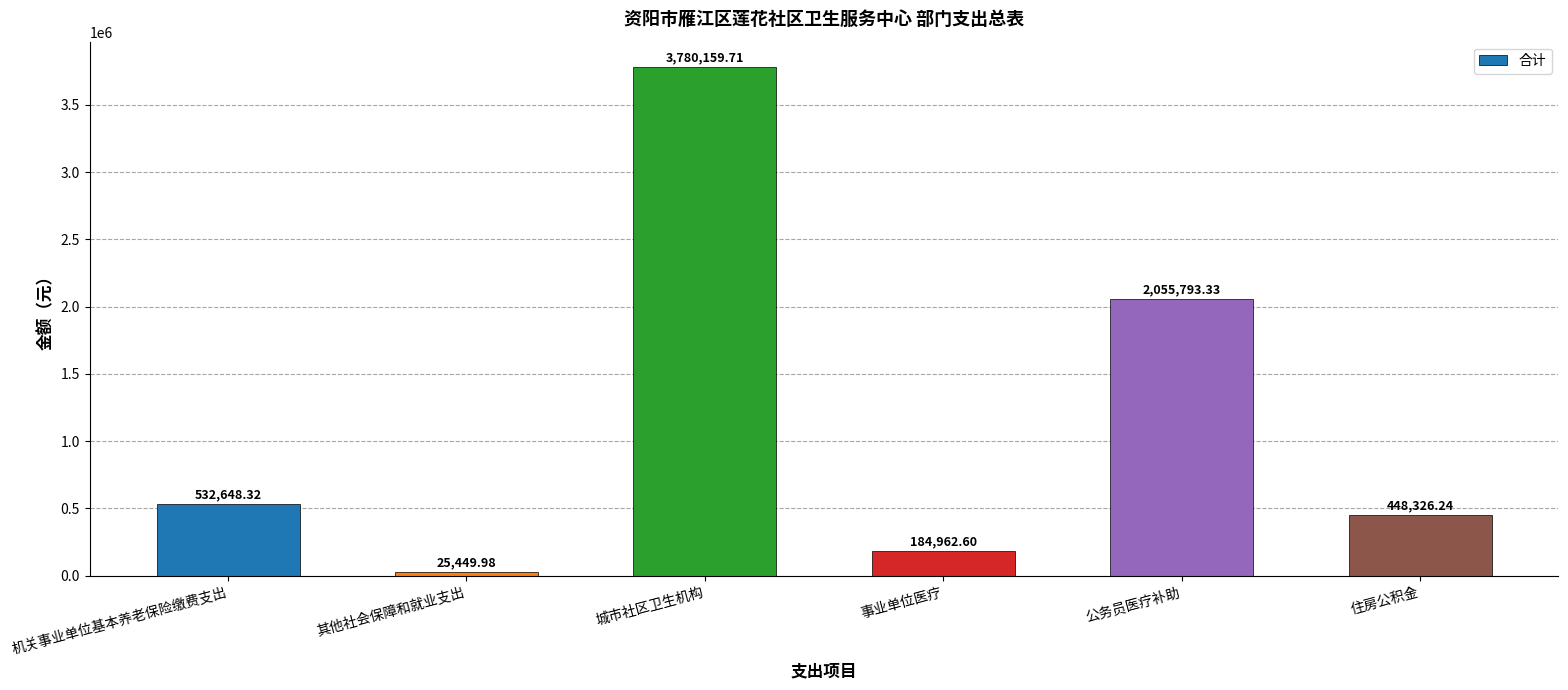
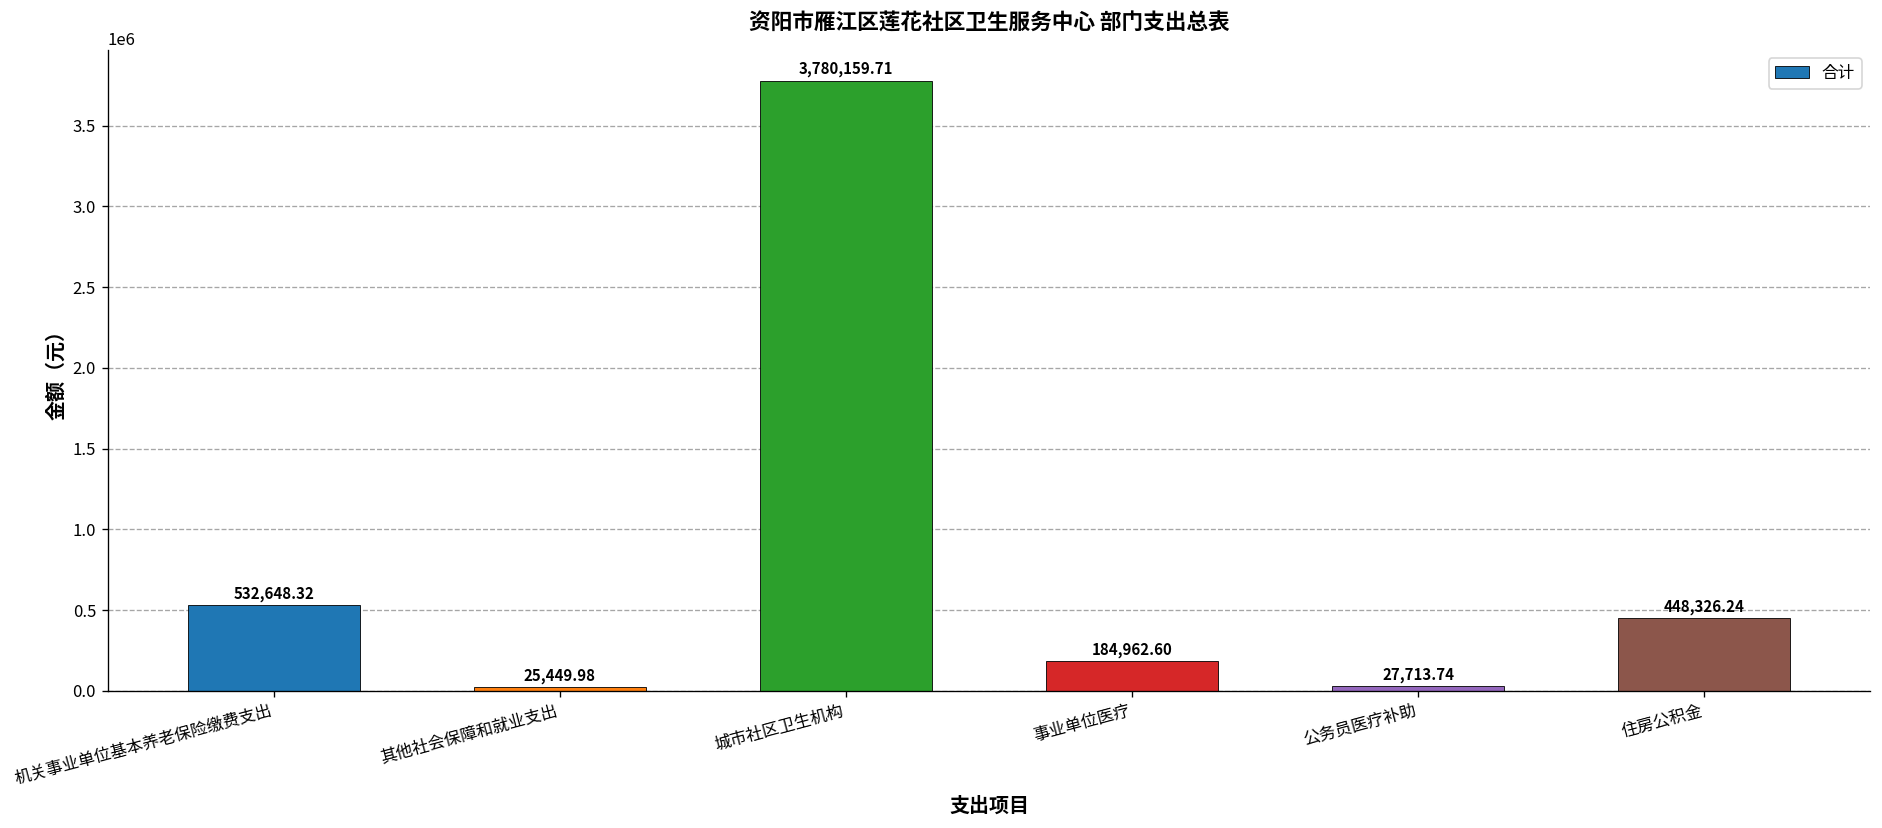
  {
    "机关事业单位基本养老保险缴费支出": "532,648.32",
    "其他社会保障和就业支出": "25,449.98",
    "城市社区卫生机构": "3,780,159.71",
    "事业单位医疗": "184,962.60",
-   "公务员医疗补助": "2,055,793.33",
+   "公务员医疗补助": "27,713.74",
    "住房公积金": "448,326.24"
  }
